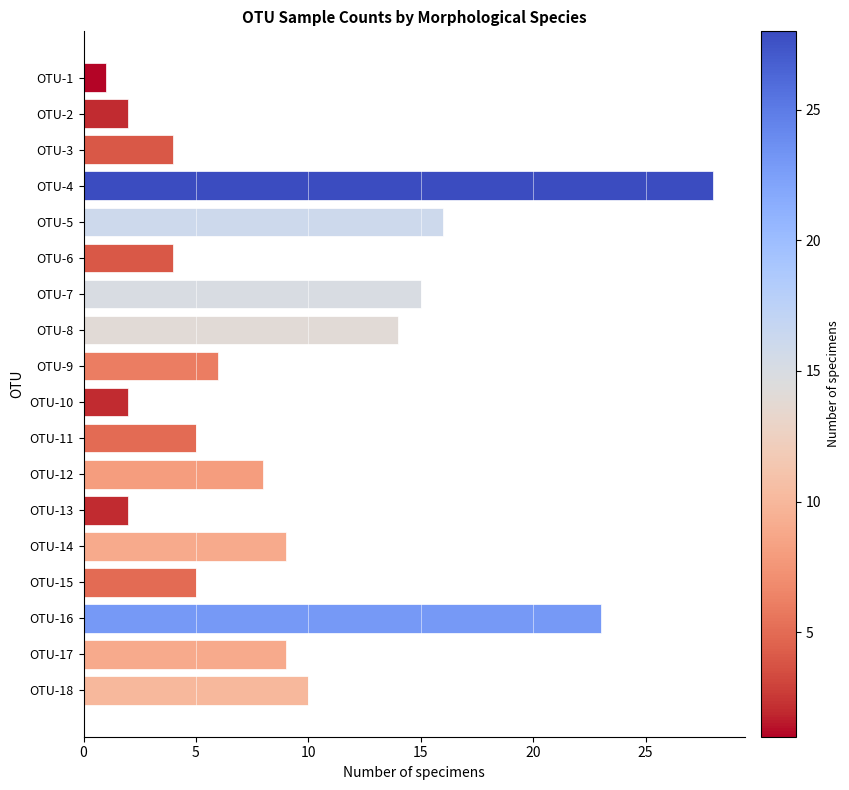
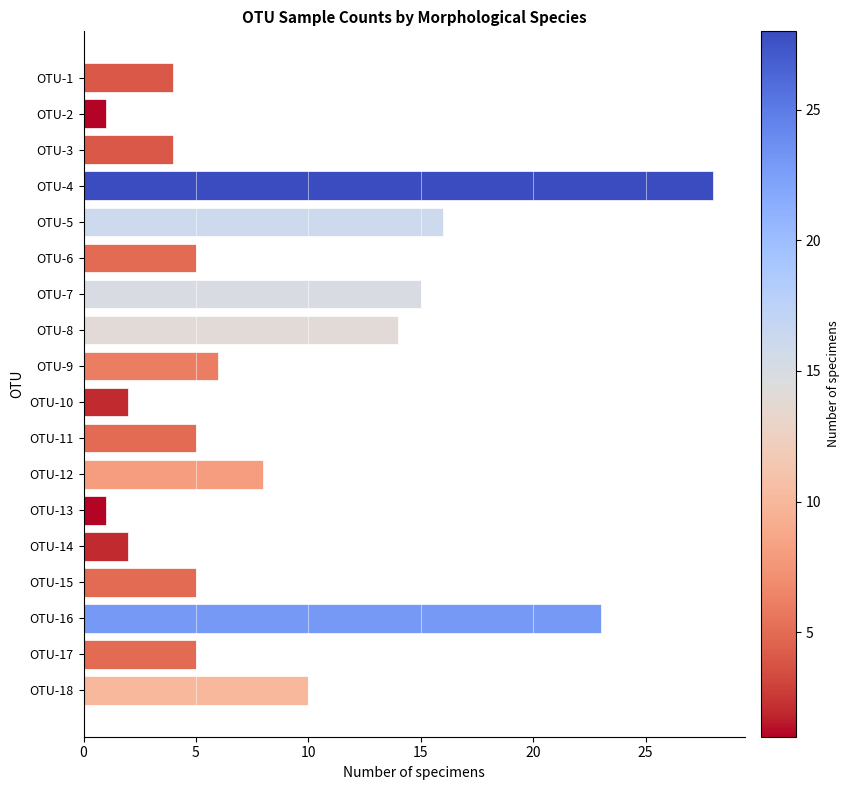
  {
-   "OTU-1": 1,
-   "OTU-2": 2,
+   "OTU-1": 4,
+   "OTU-2": 1,
    "OTU-3": 4,
    "OTU-4": 28,
    "OTU-5": 16,
-   "OTU-6": 4,
+   "OTU-6": 5,
    "OTU-7": 15,
    "OTU-8": 14,
    "OTU-9": 6,
    "OTU-10": 2,
    "OTU-11": 5,
    "OTU-12": 8,
-   "OTU-13": 2,
-   "OTU-14": 9,
+   "OTU-13": 1,
+   "OTU-14": 2,
    "OTU-15": 5,
    "OTU-16": 23,
-   "OTU-17": 9,
+   "OTU-17": 5,
    "OTU-18": 10
  }
